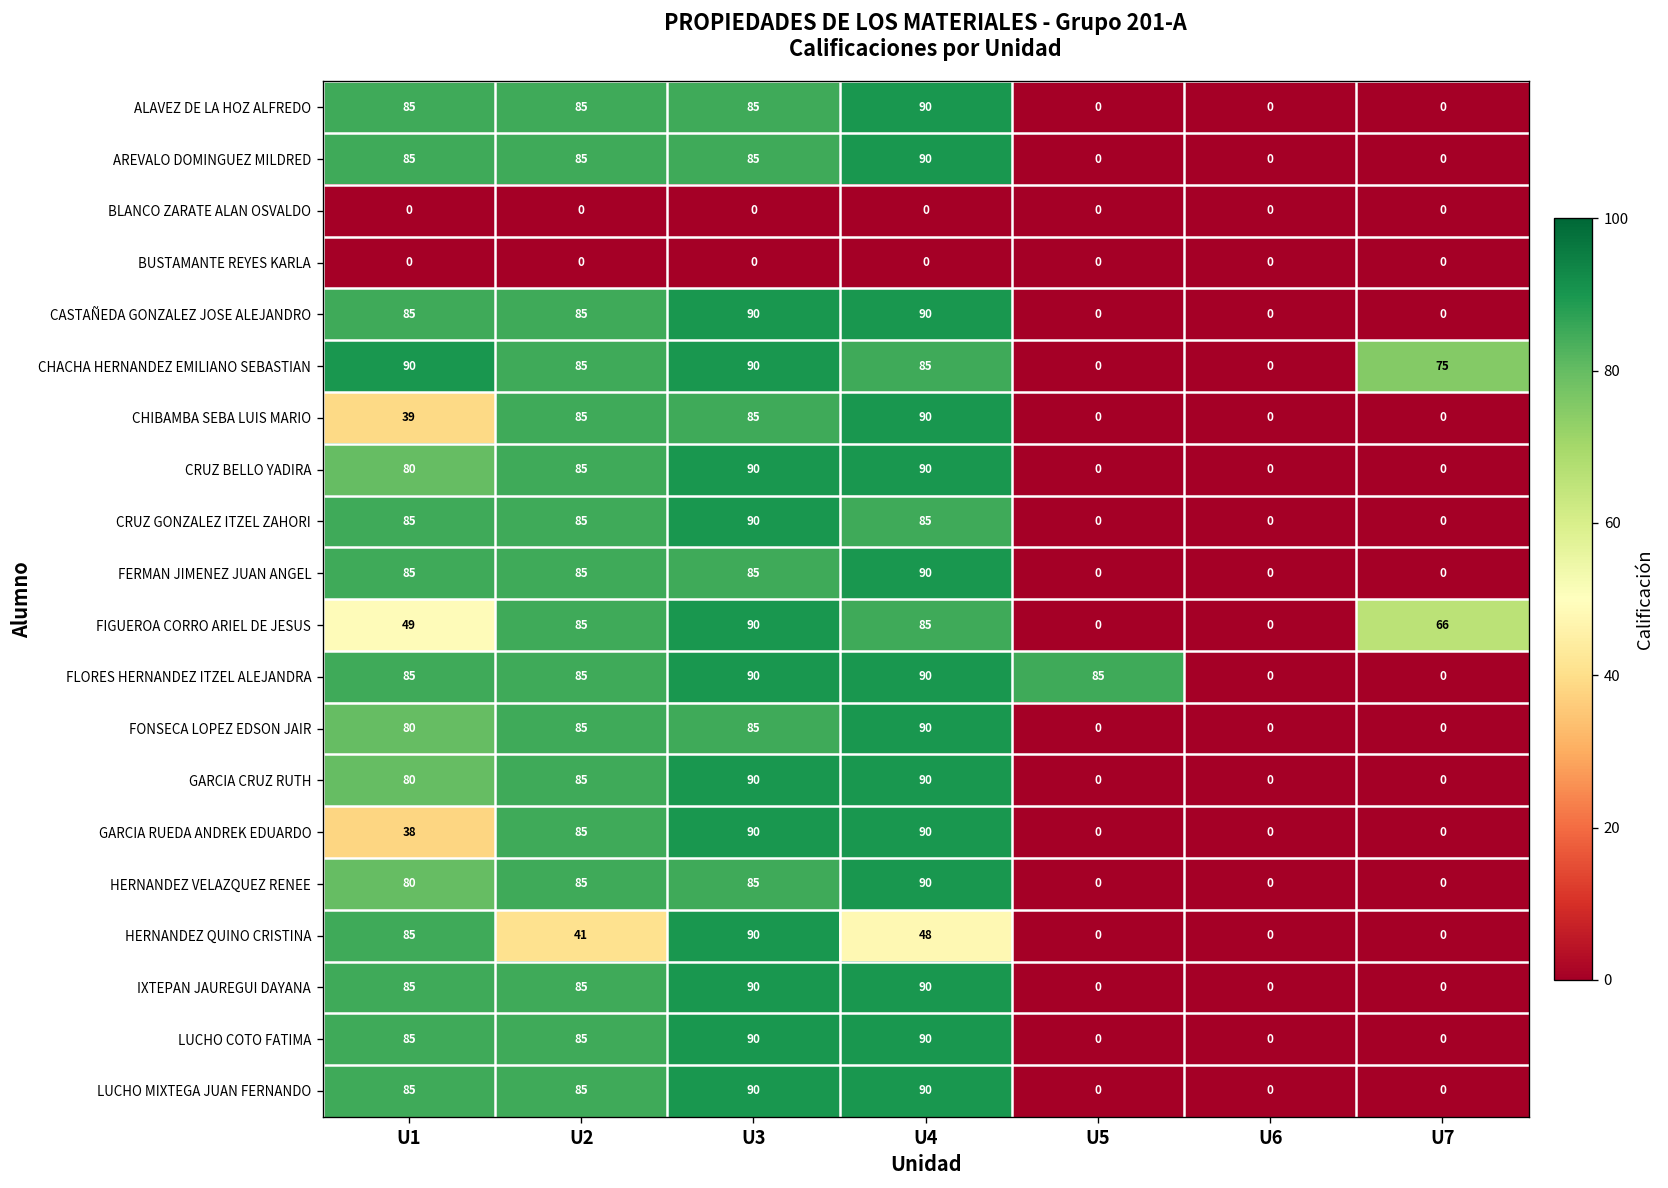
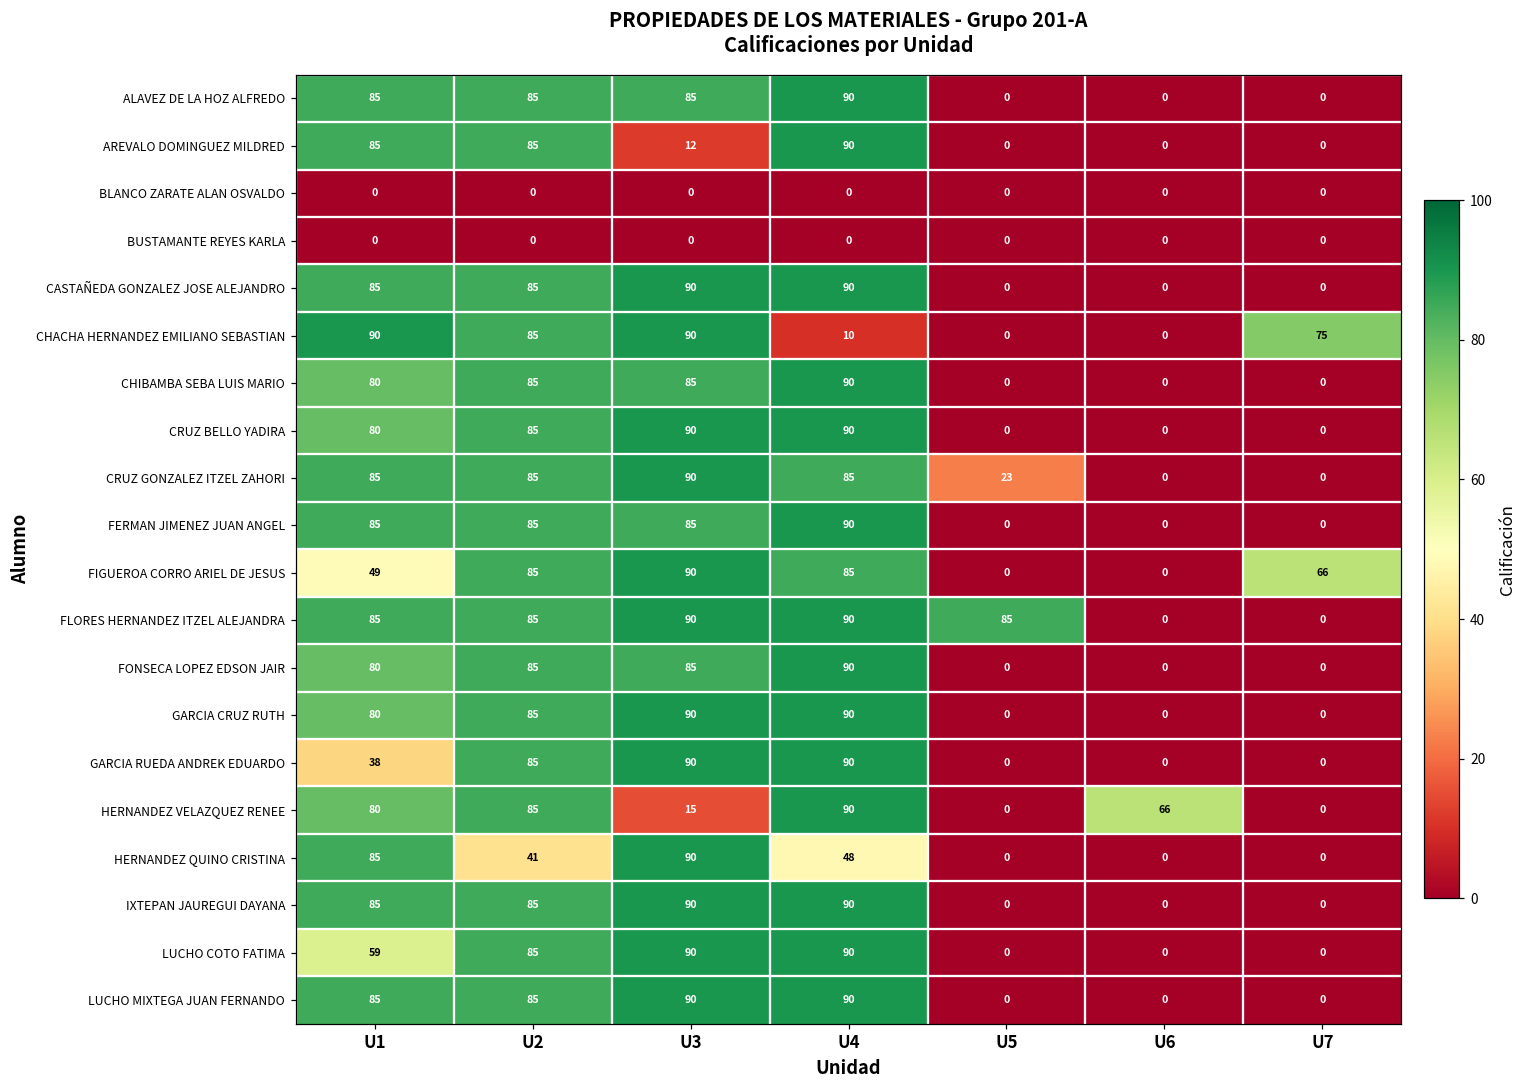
  {
    "ALAVEZ DE LA HOZ ALFREDO": {
      "U1": 85,
      "U2": 85,
      "U3": 85,
      "U4": 90,
      "U5": 0,
      "U6": 0,
      "U7": 0
    },
    "AREVALO DOMINGUEZ MILDRED": {
      "U1": 85,
      "U2": 85,
-     "U3": 85,
+     "U3": 12,
      "U4": 90,
      "U5": 0,
      "U6": 0,
      "U7": 0
    },
    "BLANCO ZARATE ALAN OSVALDO": {
      "U1": 0,
      "U2": 0,
      "U3": 0,
      "U4": 0,
      "U5": 0,
      "U6": 0,
      "U7": 0
    },
    "BUSTAMANTE REYES KARLA": {
      "U1": 0,
      "U2": 0,
      "U3": 0,
      "U4": 0,
      "U5": 0,
      "U6": 0,
      "U7": 0
    },
    "CASTAÑEDA GONZALEZ JOSE ALEJANDRO": {
      "U1": 85,
      "U2": 85,
      "U3": 90,
      "U4": 90,
      "U5": 0,
      "U6": 0,
      "U7": 0
    },
    "CHACHA HERNANDEZ EMILIANO SEBASTIAN": {
      "U1": 90,
      "U2": 85,
      "U3": 90,
-     "U4": 85,
+     "U4": 10,
      "U5": 0,
      "U6": 0,
      "U7": 75
    },
    "CHIBAMBA SEBA LUIS MARIO": {
-     "U1": 39,
+     "U1": 80,
      "U2": 85,
      "U3": 85,
      "U4": 90,
      "U5": 0,
      "U6": 0,
      "U7": 0
    },
    "CRUZ BELLO YADIRA": {
      "U1": 80,
      "U2": 85,
      "U3": 90,
      "U4": 90,
      "U5": 0,
      "U6": 0,
      "U7": 0
    },
    "CRUZ GONZALEZ ITZEL ZAHORI": {
      "U1": 85,
      "U2": 85,
      "U3": 90,
      "U4": 85,
-     "U5": 0,
+     "U5": 23,
      "U6": 0,
      "U7": 0
    },
    "FERMAN JIMENEZ JUAN ANGEL": {
      "U1": 85,
      "U2": 85,
      "U3": 85,
      "U4": 90,
      "U5": 0,
      "U6": 0,
      "U7": 0
    },
    "FIGUEROA CORRO ARIEL DE JESUS": {
      "U1": 49,
      "U2": 85,
      "U3": 90,
      "U4": 85,
      "U5": 0,
      "U6": 0,
      "U7": 66
    },
    "FLORES HERNANDEZ ITZEL ALEJANDRA": {
      "U1": 85,
      "U2": 85,
      "U3": 90,
      "U4": 90,
      "U5": 85,
      "U6": 0,
      "U7": 0
    },
    "FONSECA LOPEZ EDSON JAIR": {
      "U1": 80,
      "U2": 85,
      "U3": 85,
      "U4": 90,
      "U5": 0,
      "U6": 0,
      "U7": 0
    },
    "GARCIA CRUZ RUTH": {
      "U1": 80,
      "U2": 85,
      "U3": 90,
      "U4": 90,
      "U5": 0,
      "U6": 0,
      "U7": 0
    },
    "GARCIA RUEDA ANDREK EDUARDO": {
      "U1": 38,
      "U2": 85,
      "U3": 90,
      "U4": 90,
      "U5": 0,
      "U6": 0,
      "U7": 0
    },
    "HERNANDEZ VELAZQUEZ RENEE": {
      "U1": 80,
      "U2": 85,
-     "U3": 85,
+     "U3": 15,
      "U4": 90,
      "U5": 0,
-     "U6": 0,
+     "U6": 66,
      "U7": 0
    },
    "HERNANDEZ QUINO CRISTINA": {
      "U1": 85,
      "U2": 41,
      "U3": 90,
      "U4": 48,
      "U5": 0,
      "U6": 0,
      "U7": 0
    },
    "IXTEPAN JAUREGUI DAYANA": {
      "U1": 85,
      "U2": 85,
      "U3": 90,
      "U4": 90,
      "U5": 0,
      "U6": 0,
      "U7": 0
    },
    "LUCHO COTO FATIMA": {
-     "U1": 85,
+     "U1": 59,
      "U2": 85,
      "U3": 90,
      "U4": 90,
      "U5": 0,
      "U6": 0,
      "U7": 0
    },
    "LUCHO MIXTEGA JUAN FERNANDO": {
      "U1": 85,
      "U2": 85,
      "U3": 90,
      "U4": 90,
      "U5": 0,
      "U6": 0,
      "U7": 0
    }
  }
